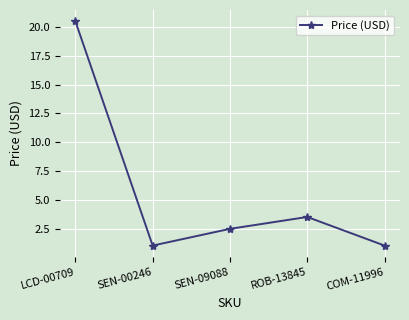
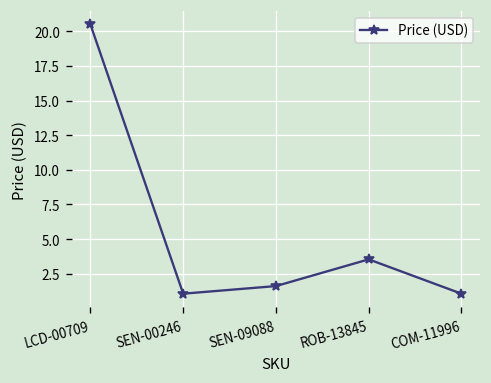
  {
    "LCD-00709": 20.5,
    "SEN-00246": 1.1,
-   "SEN-09088": 2.5,
+   "SEN-09088": 1.6,
    "ROB-13845": 3.5,
    "COM-11996": 1.1
  }
